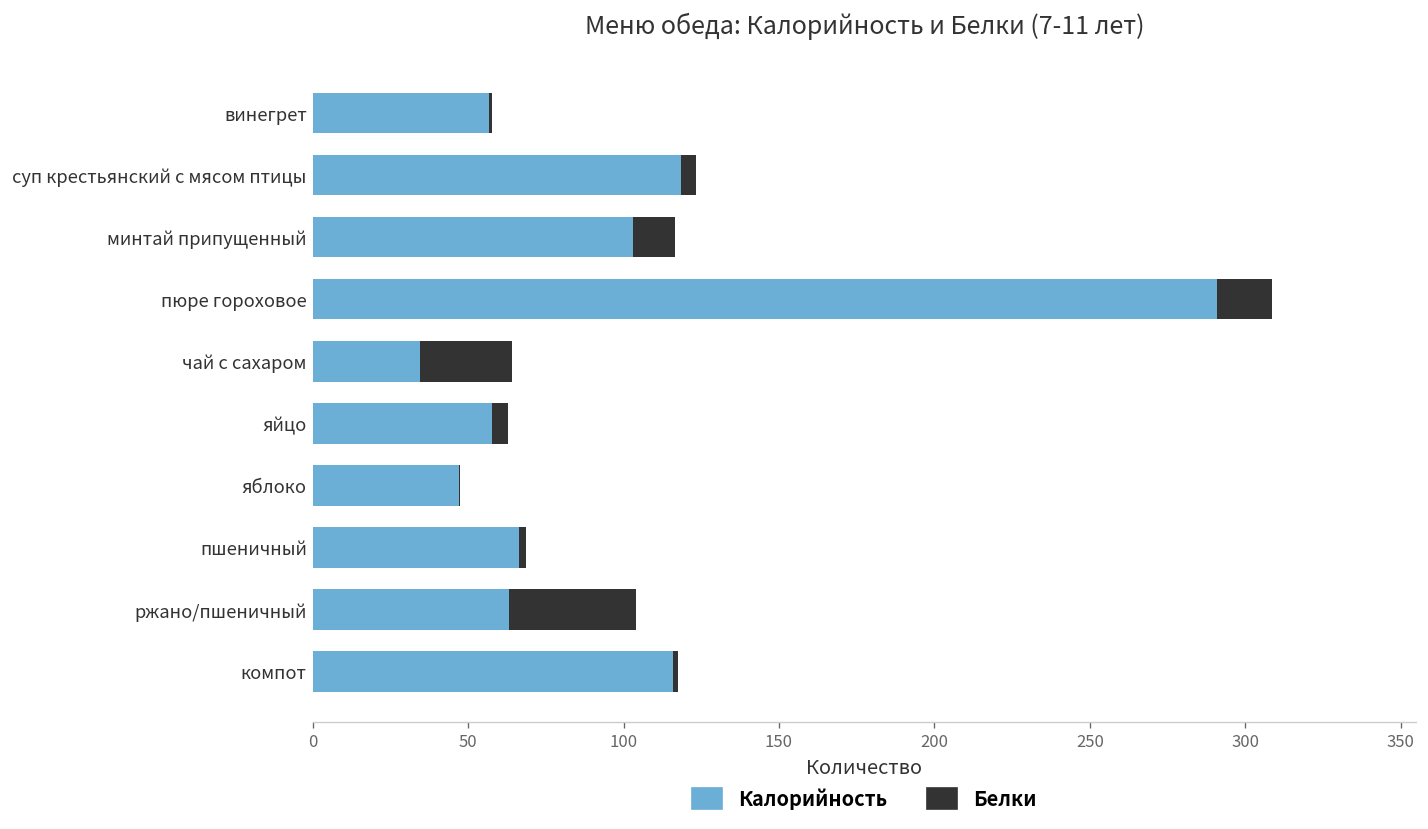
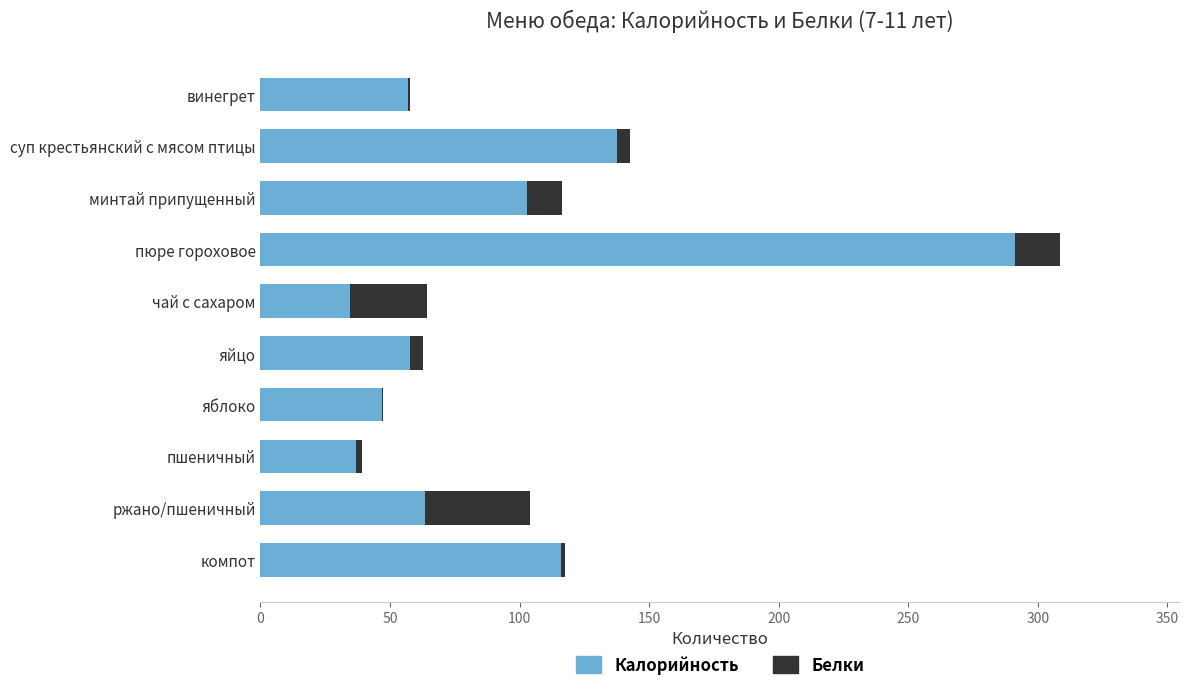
  {
    "Калорийность": {
      "винегрет": 57,
-     "суп крестьянский с мясом птицы": 119,
+     "суп крестьянский с мясом птицы": 138,
      "минтай припущенный": 103,
      "пюре гороховое": 291,
      "чай с сахаром": 34,
      "яйцо": 58,
      "яблоко": 47,
-     "пшеничный": 66,
+     "пшеничный": 37,
      "ржано/пшеничный": 63,
      "компот": 116
    },
    "Белки": {
      "суп крестьянский с мясом птицы": 5,
      "минтай припущенный": 14,
      "пюре гороховое": 18,
      "чай с сахаром": 30,
      "яйцо": 5,
      "пшеничный": 2,
      "ржано/пшеничный": 41,
      "компот": 1
    }
  }
